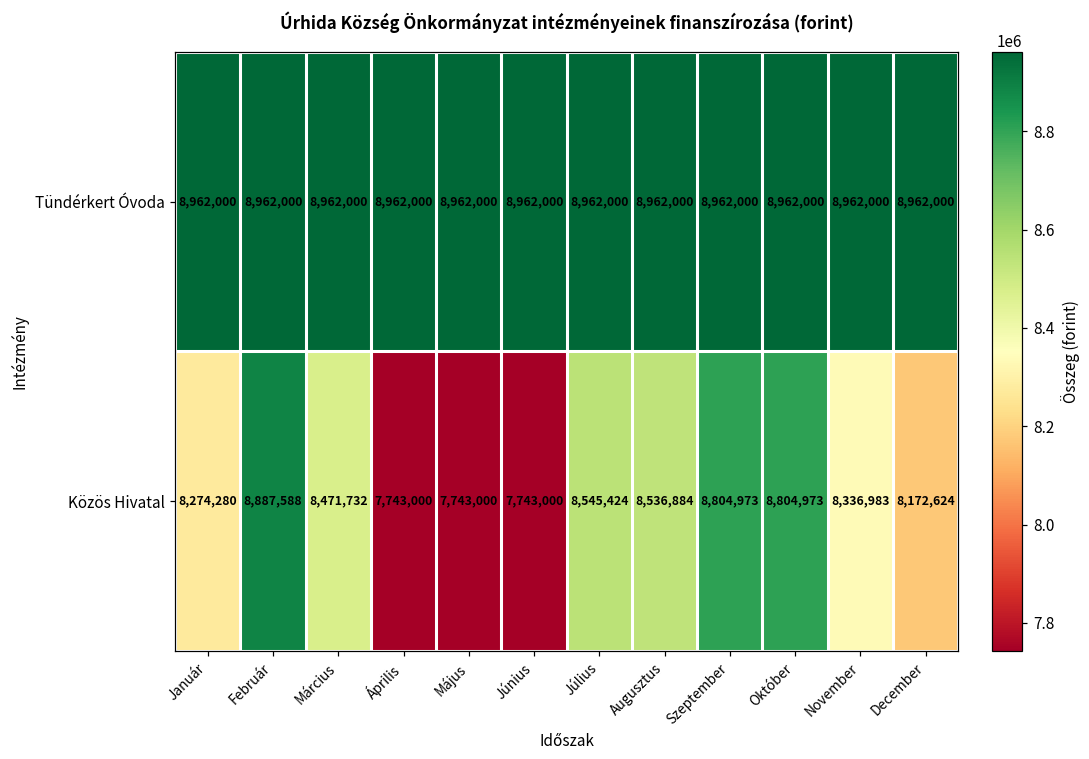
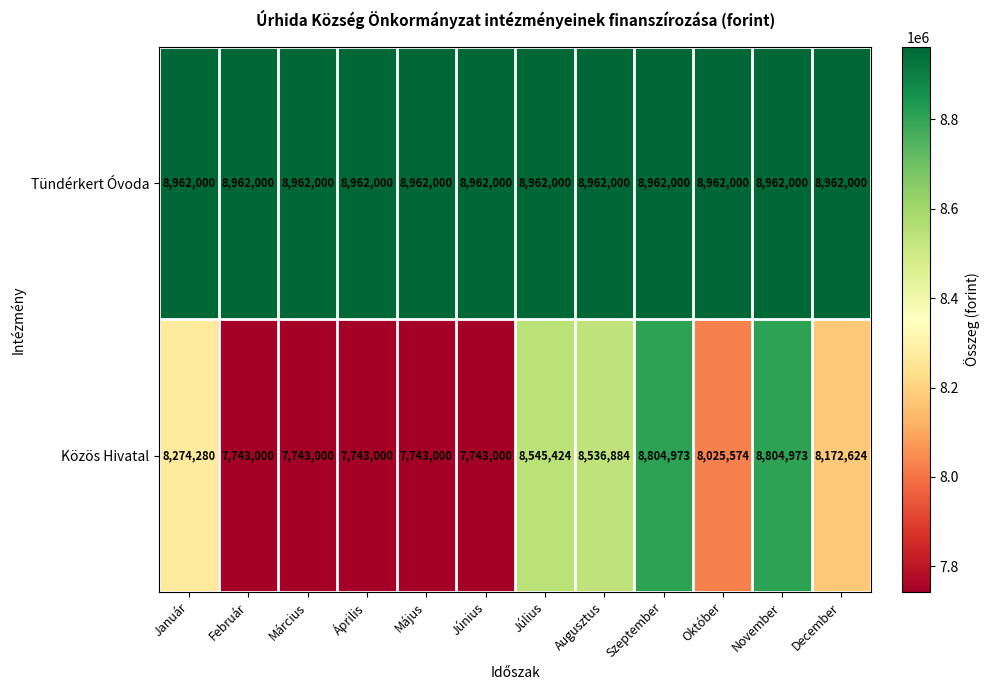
  {
    "Tündérkert Óvoda": {
      "Január": "8,962,000",
      "Február": "8,962,000",
      "Március": "8,962,000",
      "Április": "8,962,000",
      "Május": "8,962,000",
      "Június": "8,962,000",
      "Július": "8,962,000",
      "Augusztus": "8,962,000",
      "Szeptember": "8,962,000",
      "Október": "8,962,000",
      "November": "8,962,000",
      "December": "8,962,000"
    },
    "Közös Hivatal": {
      "Január": "8,274,280",
-     "Február": "8,887,588",
-     "Március": "8,471,732",
+     "Február": "7,743,000",
+     "Március": "7,743,000",
      "Április": "7,743,000",
      "Május": "7,743,000",
      "Június": "7,743,000",
      "Július": "8,545,424",
      "Augusztus": "8,536,884",
      "Szeptember": "8,804,973",
-     "Október": "8,804,973",
-     "November": "8,336,983",
+     "Október": "8,025,574",
+     "November": "8,804,973",
      "December": "8,172,624"
    }
  }
